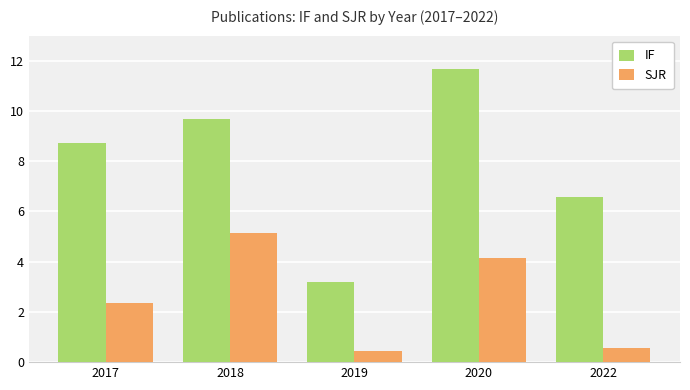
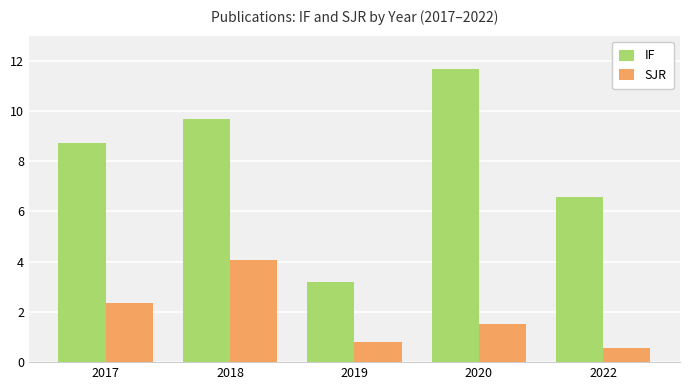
  {
    "IF": {
      "2017": 8.7,
      "2018": 9.7,
      "2019": 3.2,
      "2020": 11.7,
      "2022": 6.6
    },
    "SJR": {
      "2017": 2.4,
-     "2018": 5.1,
-     "2019": 0.5,
-     "2020": 4.1,
+     "2018": 4.1,
+     "2019": 0.8,
+     "2020": 1.5,
      "2022": 0.6
    }
  }
